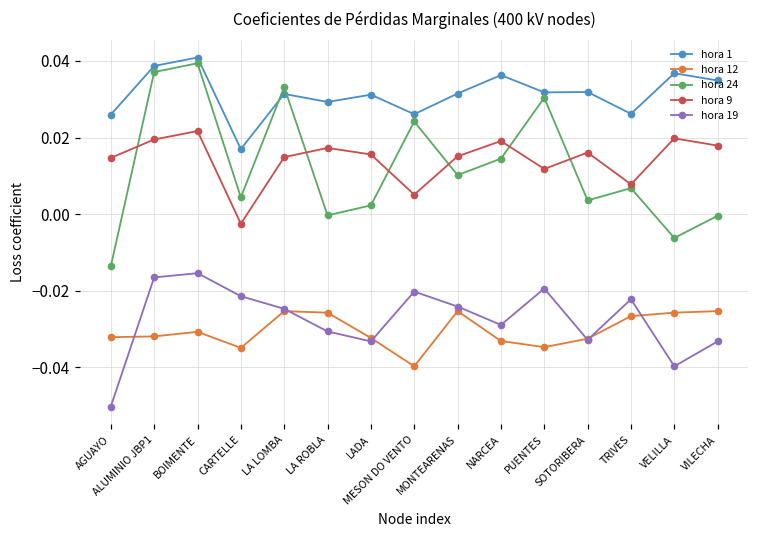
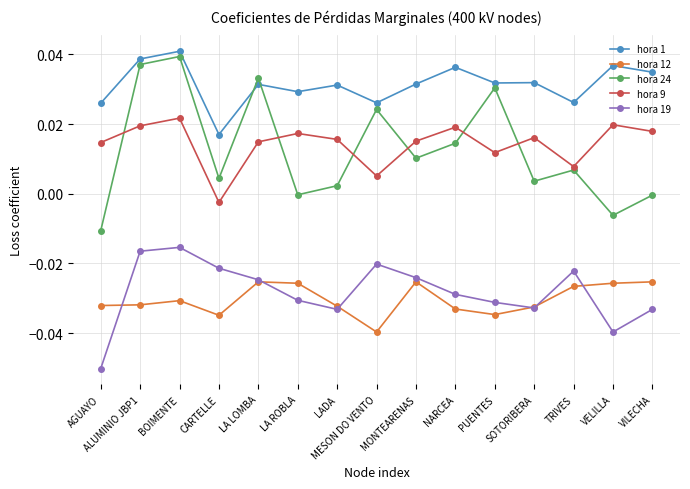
  {
    "hora 1": {
      "AGUAYO": 0.026,
      "ALUMINIO JBP1": 0.039,
      "BOIMENTE": 0.041,
      "CARTELLE": 0.017,
      "LA LOMBA": 0.031,
      "LA ROBLA": 0.029,
      "LADA": 0.031,
      "MESON DO VENTO": 0.026,
      "MONTEARENAS": 0.032,
      "NARCEA": 0.036,
      "PUENTES": 0.032,
      "SOTORIBERA": 0.032,
      "TRIVES": 0.026,
      "VELILLA": 0.037,
      "VILECHA": 0.035
    },
    "hora 24": {
-     "AGUAYO": -0.014,
+     "AGUAYO": -0.011,
      "ALUMINIO JBP1": 0.037,
      "BOIMENTE": 0.039,
      "CARTELLE": 0.004,
      "LA LOMBA": 0.033,
      "LA ROBLA": 0.000,
      "LADA": 0.002,
      "MESON DO VENTO": 0.024,
      "MONTEARENAS": 0.010,
      "NARCEA": 0.015,
      "PUENTES": 0.030,
      "SOTORIBERA": 0.004,
      "TRIVES": 0.007,
      "VELILLA": -0.006,
      "VILECHA": 0.000
    },
    "hora 19": {
      "AGUAYO": -0.050,
      "ALUMINIO JBP1": -0.017,
      "BOIMENTE": -0.015,
      "CARTELLE": -0.021,
      "LA ROBLA": -0.031,
      "LADA": -0.033,
      "MESON DO VENTO": -0.020,
      "MONTEARENAS": -0.024,
      "NARCEA": -0.029,
-     "PUENTES": -0.019,
+     "PUENTES": -0.031,
      "TRIVES": -0.022,
      "VELILLA": -0.040,
      "VILECHA": -0.033
    }
  }
